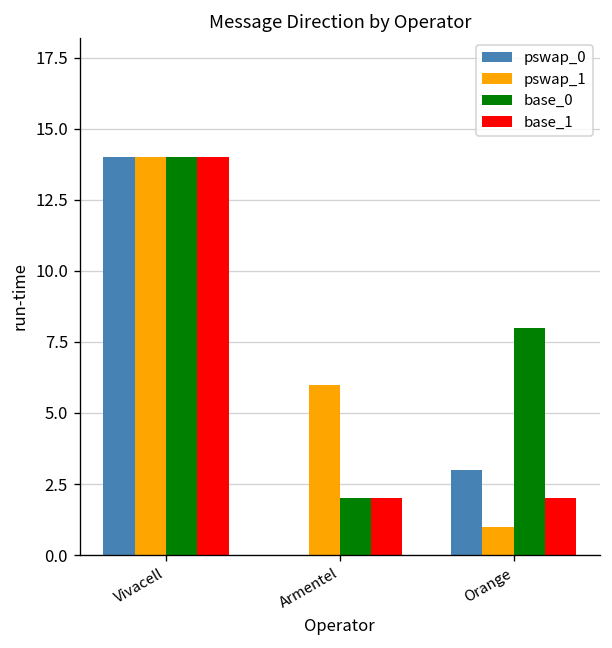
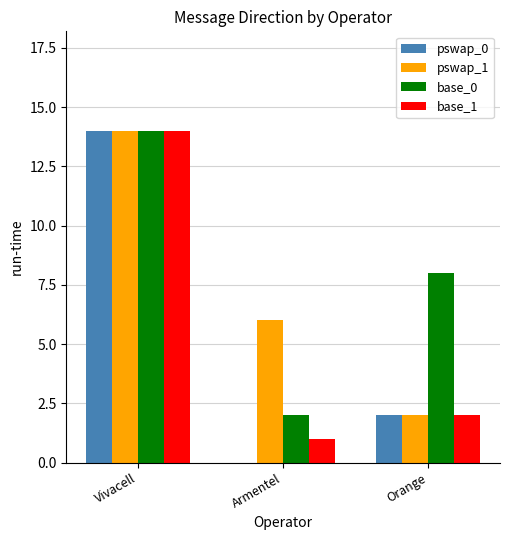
  {
    "pswap_0": {
      "Vivacell": 14,
      "Armentel": 0,
-     "Orange": 3
+     "Orange": 2
    },
    "pswap_1": {
      "Vivacell": 14,
      "Armentel": 6,
-     "Orange": 1
+     "Orange": 2
    },
    "base_0": {
      "Vivacell": 14,
      "Armentel": 2,
      "Orange": 8
    },
    "base_1": {
      "Vivacell": 14,
-     "Armentel": 2,
+     "Armentel": 1,
      "Orange": 2
    }
  }
